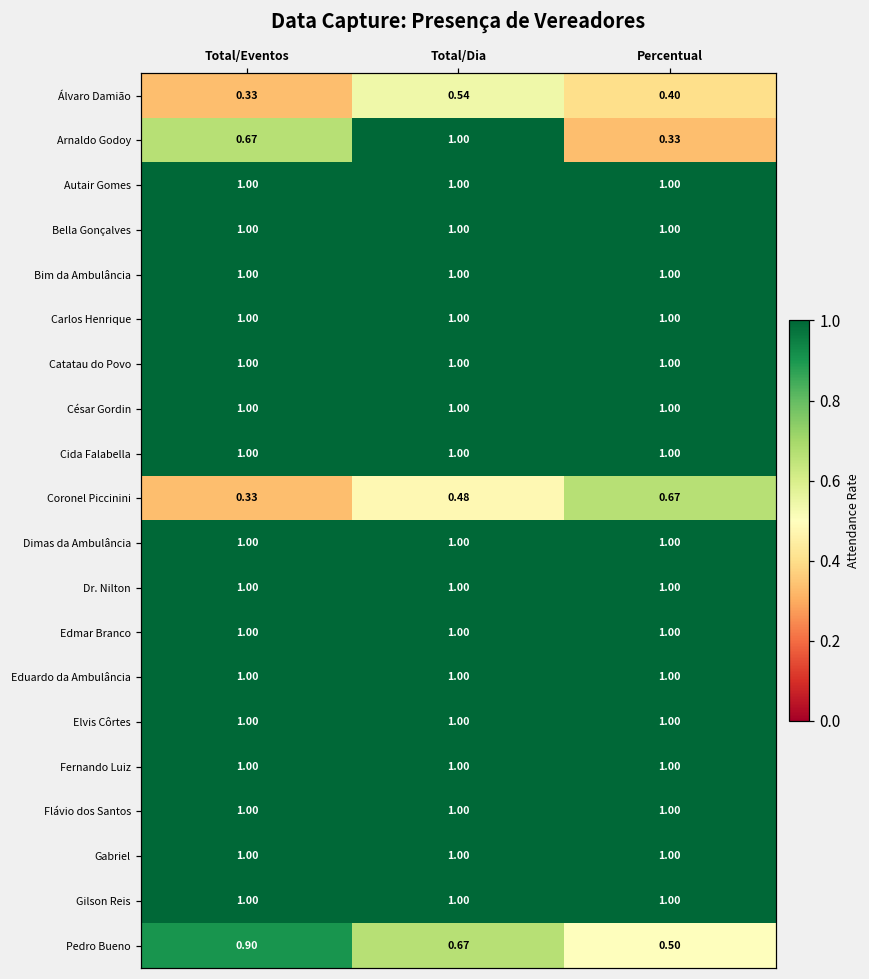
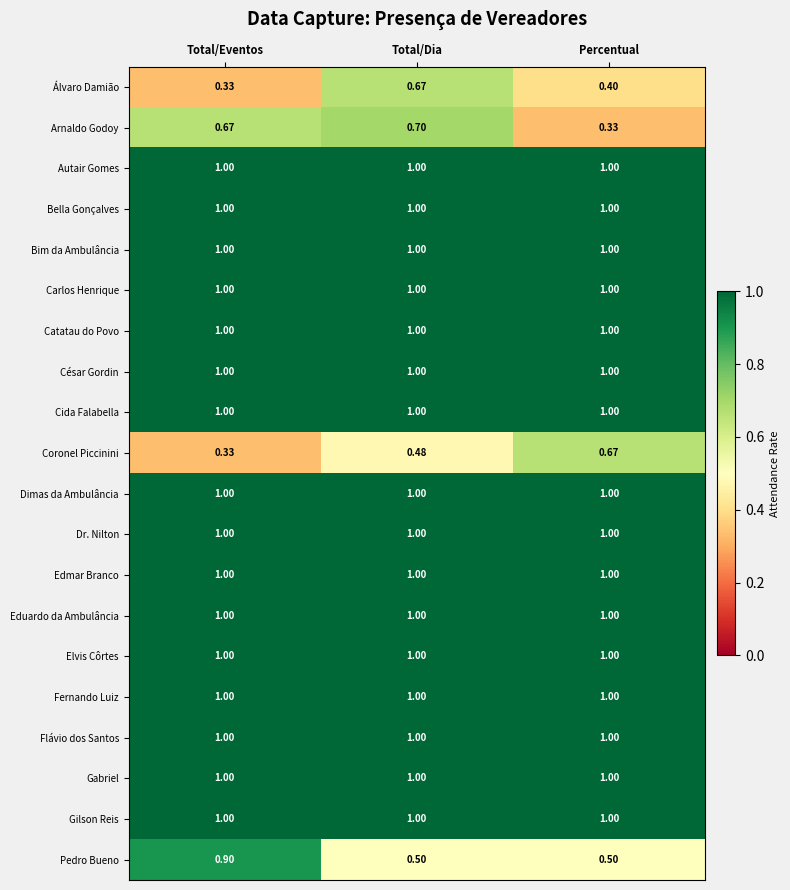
  {
    "Álvaro Damião": {
      "Total/Eventos": 0.33,
-     "Total/Dia": 0.54,
+     "Total/Dia": 0.67,
      "Percentual": 0.40
    },
    "Arnaldo Godoy": {
      "Total/Eventos": 0.67,
-     "Total/Dia": 1.00,
+     "Total/Dia": 0.70,
      "Percentual": 0.33
    },
    "Autair Gomes": {
      "Total/Eventos": 1.00,
      "Total/Dia": 1.00,
      "Percentual": 1.00
    },
    "Bella Gonçalves": {
      "Total/Eventos": 1.00,
      "Total/Dia": 1.00,
      "Percentual": 1.00
    },
    "Bim da Ambulância": {
      "Total/Eventos": 1.00,
      "Total/Dia": 1.00,
      "Percentual": 1.00
    },
    "Carlos Henrique": {
      "Total/Eventos": 1.00,
      "Total/Dia": 1.00,
      "Percentual": 1.00
    },
    "Catatau do Povo": {
      "Total/Eventos": 1.00,
      "Total/Dia": 1.00,
      "Percentual": 1.00
    },
    "César Gordin": {
      "Total/Eventos": 1.00,
      "Total/Dia": 1.00,
      "Percentual": 1.00
    },
    "Cida Falabella": {
      "Total/Eventos": 1.00,
      "Total/Dia": 1.00,
      "Percentual": 1.00
    },
    "Coronel Piccinini": {
      "Total/Eventos": 0.33,
      "Total/Dia": 0.48,
      "Percentual": 0.67
    },
    "Dimas da Ambulância": {
      "Total/Eventos": 1.00,
      "Total/Dia": 1.00,
      "Percentual": 1.00
    },
    "Dr. Nilton": {
      "Total/Eventos": 1.00,
      "Total/Dia": 1.00,
      "Percentual": 1.00
    },
    "Edmar Branco": {
      "Total/Eventos": 1.00,
      "Total/Dia": 1.00,
      "Percentual": 1.00
    },
    "Eduardo da Ambulância": {
      "Total/Eventos": 1.00,
      "Total/Dia": 1.00,
      "Percentual": 1.00
    },
    "Elvis Côrtes": {
      "Total/Eventos": 1.00,
      "Total/Dia": 1.00,
      "Percentual": 1.00
    },
    "Fernando Luiz": {
      "Total/Eventos": 1.00,
      "Total/Dia": 1.00,
      "Percentual": 1.00
    },
    "Flávio dos Santos": {
      "Total/Eventos": 1.00,
      "Total/Dia": 1.00,
      "Percentual": 1.00
    },
    "Gabriel": {
      "Total/Eventos": 1.00,
      "Total/Dia": 1.00,
      "Percentual": 1.00
    },
    "Gilson Reis": {
      "Total/Eventos": 1.00,
      "Total/Dia": 1.00,
      "Percentual": 1.00
    },
    "Pedro Bueno": {
      "Total/Eventos": 0.90,
-     "Total/Dia": 0.67,
+     "Total/Dia": 0.50,
      "Percentual": 0.50
    }
  }
